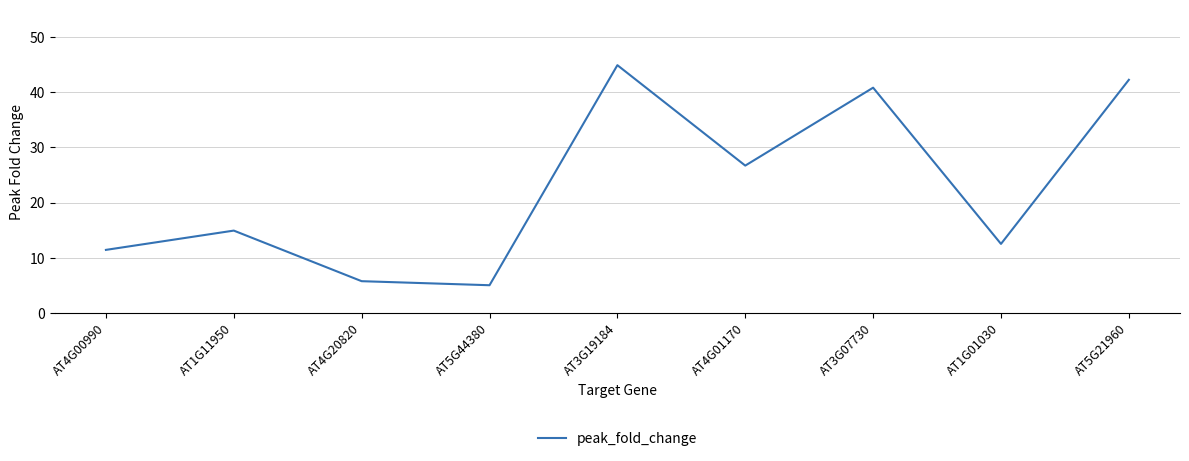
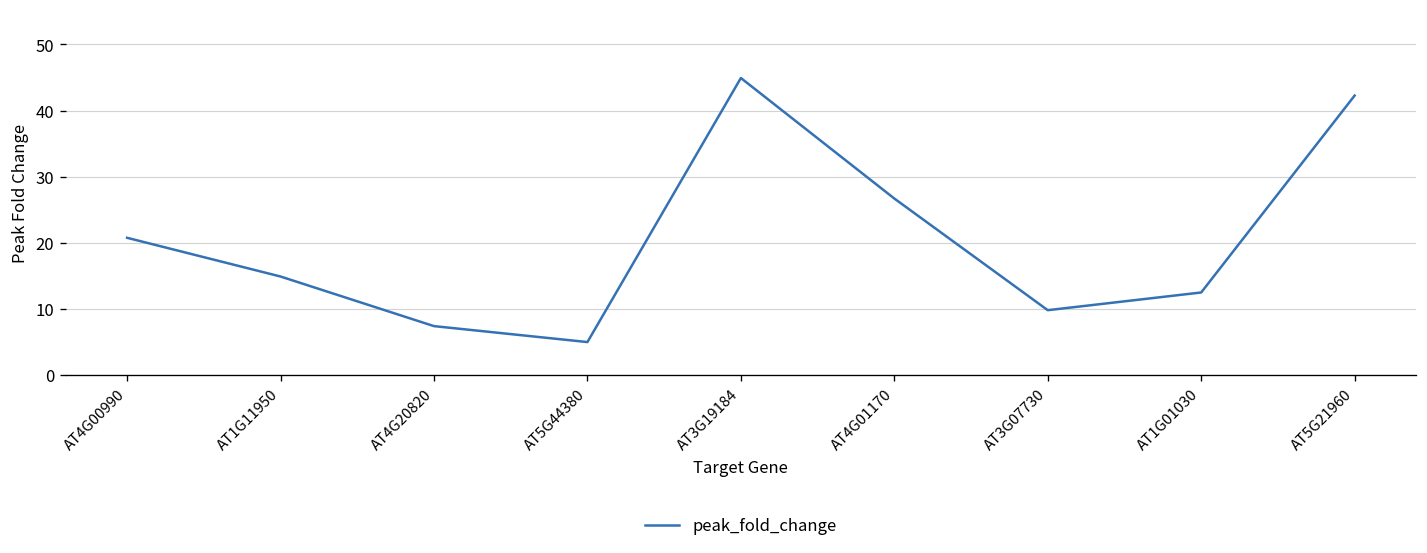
  {
-   "AT4G00990": 11,
+   "AT4G00990": 21,
    "AT1G11950": 15,
-   "AT4G20820": 6,
+   "AT4G20820": 7,
    "AT5G44380": 5,
    "AT3G19184": 45,
    "AT4G01170": 27,
-   "AT3G07730": 41,
+   "AT3G07730": 10,
    "AT1G01030": 13,
    "AT5G21960": 42
  }
